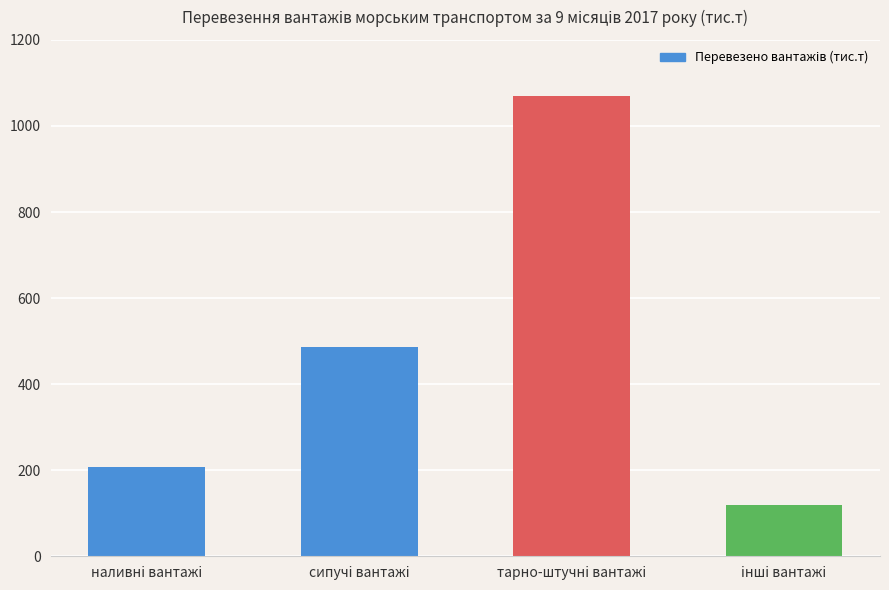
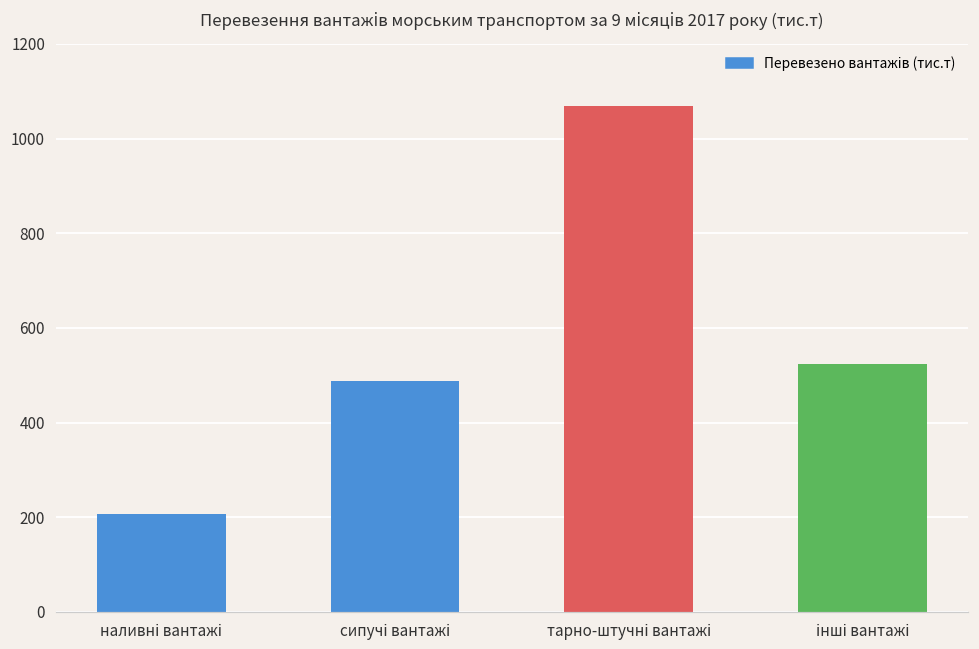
  {
    "наливні вантажі": 210,
    "сипучі вантажі": 490,
    "тарно-штучні вантажі": 1070,
-   "інші вантажі": 120
+   "інші вантажі": 520
  }
